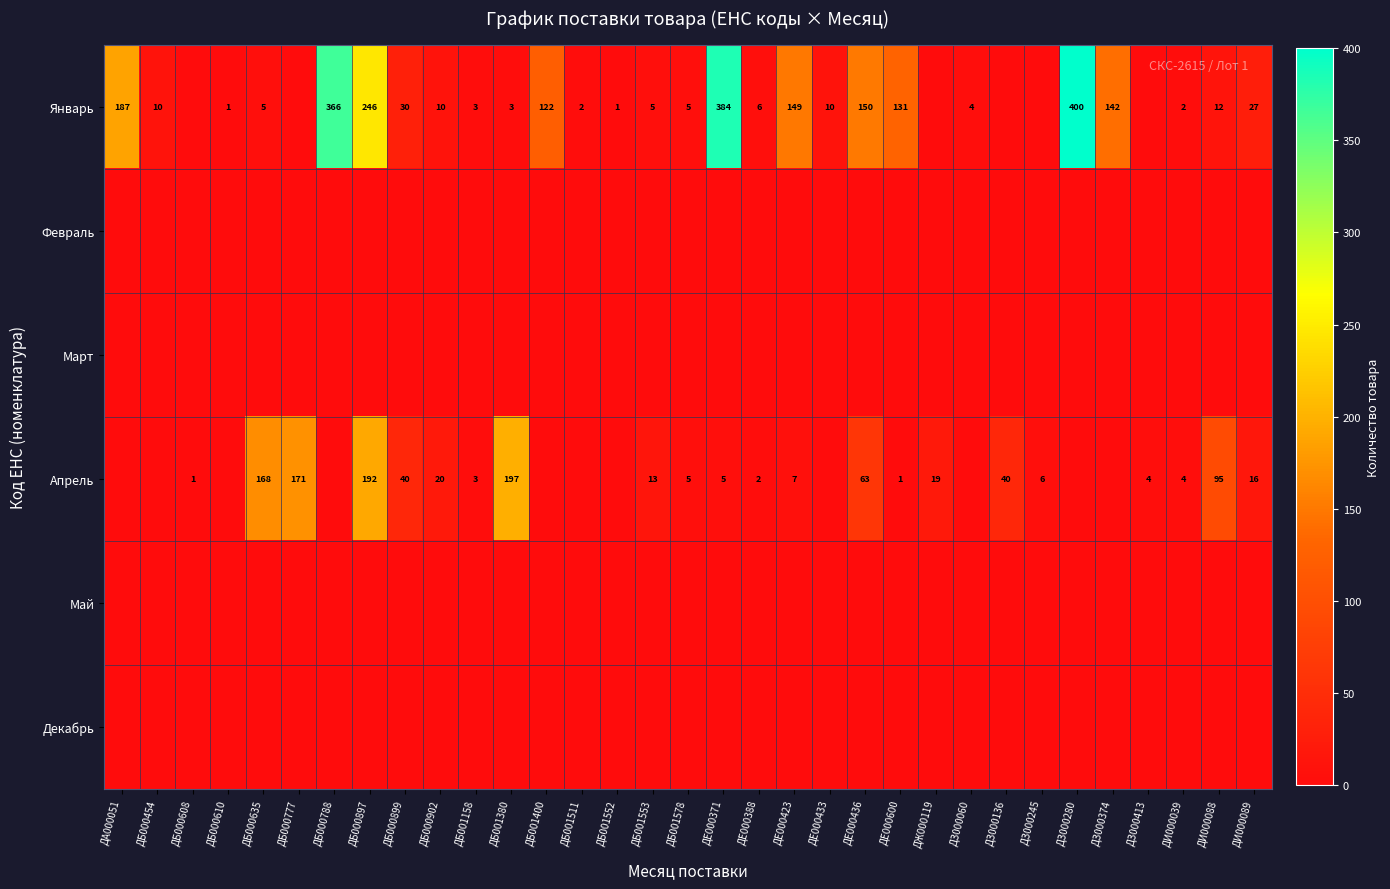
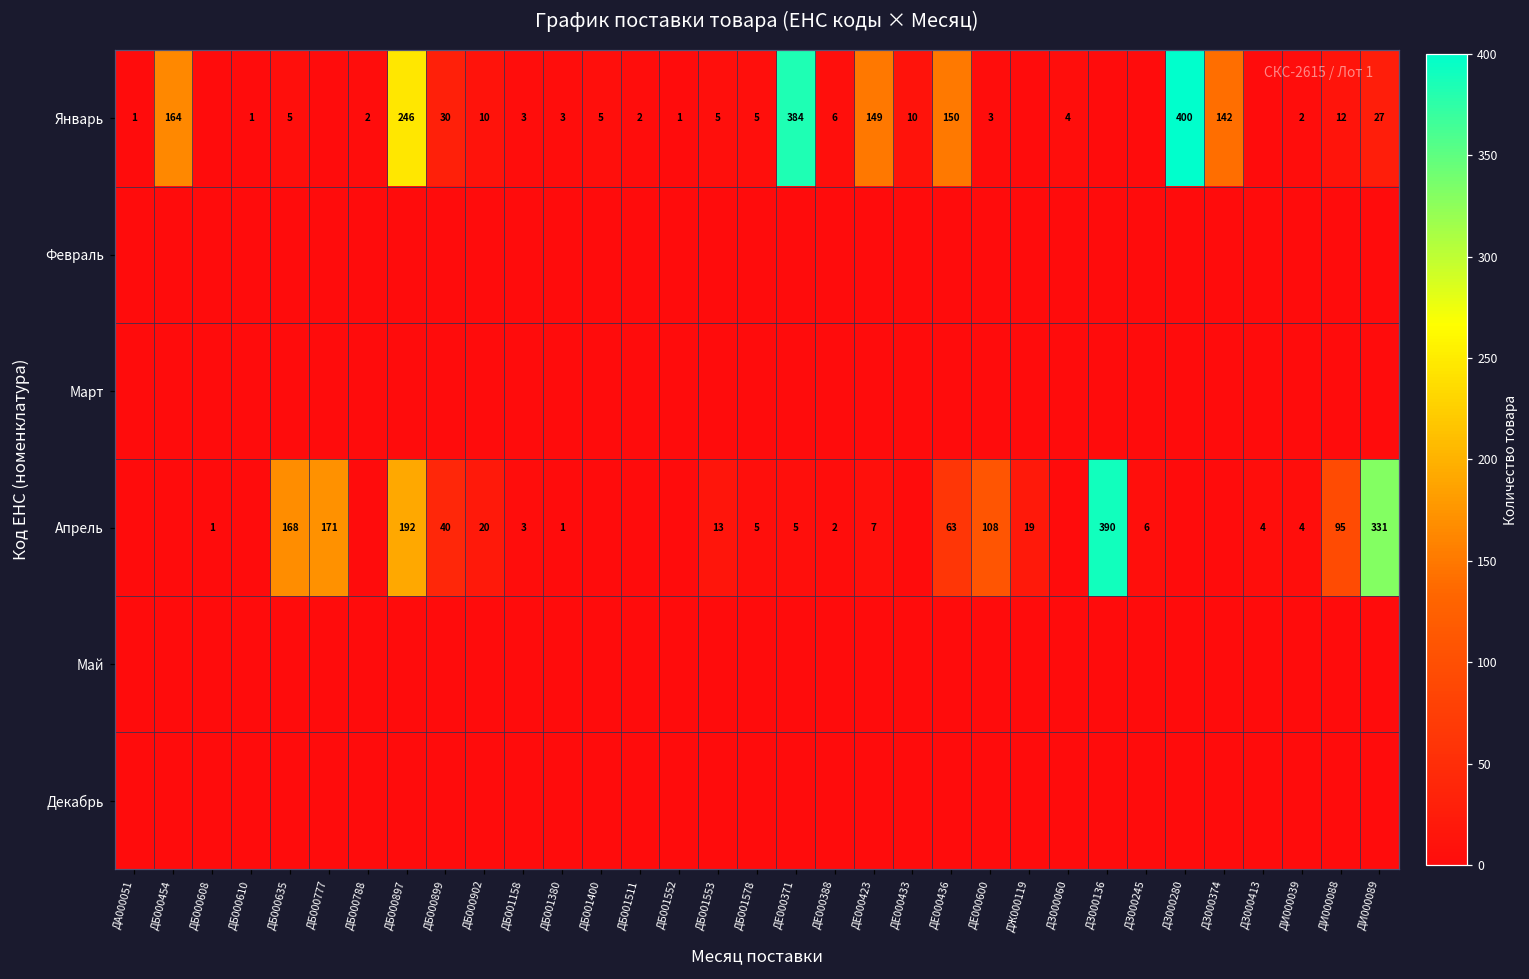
  {
    "Январь": {
-     "ДА000051": 187,
-     "ДБ000454": 10,
+     "ДА000051": 1,
+     "ДБ000454": 164,
      "ДБ000610": 1,
      "ДБ000635": 5,
-     "ДБ000788": 366,
+     "ДБ000788": 2,
      "ДБ000897": 246,
      "ДБ000899": 30,
      "ДБ000902": 10,
      "ДБ001158": 3,
      "ДБ001380": 3,
-     "ДБ001400": 122,
+     "ДБ001400": 5,
      "ДБ001511": 2,
      "ДБ001552": 1,
      "ДБ001553": 5,
      "ДБ001578": 5,
      "ДЕ000371": 384,
      "ДЕ000388": 6,
      "ДЕ000423": 149,
      "ДЕ000433": 10,
      "ДЕ000436": 150,
-     "ДЕ000600": 131,
+     "ДЕ000600": 3,
      "ДЗ000060": 4,
      "ДЗ000280": 400,
      "ДЗ000374": 142,
      "ДИ000088": 12,
      "ДИ000089": 27
    },
    "Апрель": {
      "ДБ000608": 1,
      "ДБ000635": 168,
      "ДБ000777": 171,
      "ДБ000897": 192,
      "ДБ000899": 40,
      "ДБ000902": 20,
      "ДБ001158": 3,
-     "ДБ001380": 197,
+     "ДБ001380": 1,
      "ДБ001553": 13,
      "ДБ001578": 5,
      "ДЕ000371": 5,
      "ДЕ000388": 2,
      "ДЕ000423": 7,
      "ДЕ000436": 63,
-     "ДЕ000600": 1,
+     "ДЕ000600": 108,
      "ДЖ000119": 19,
-     "ДЗ000136": 40,
+     "ДЗ000136": 390,
      "ДЗ000245": 6,
      "ДЗ000413": 4,
      "ДИ000039": 4,
      "ДИ000088": 95,
-     "ДИ000089": 16
+     "ДИ000089": 331
    }
  }
